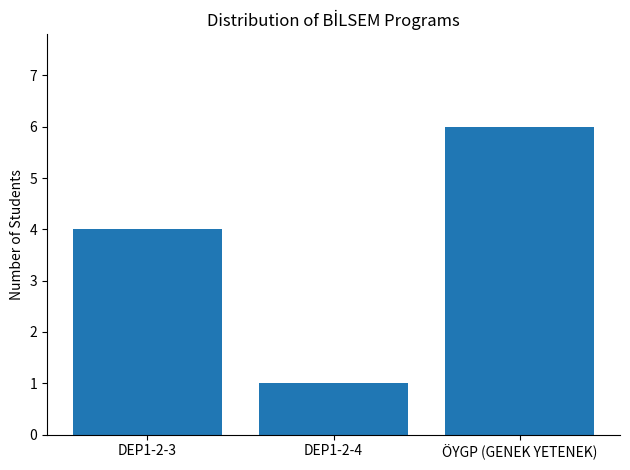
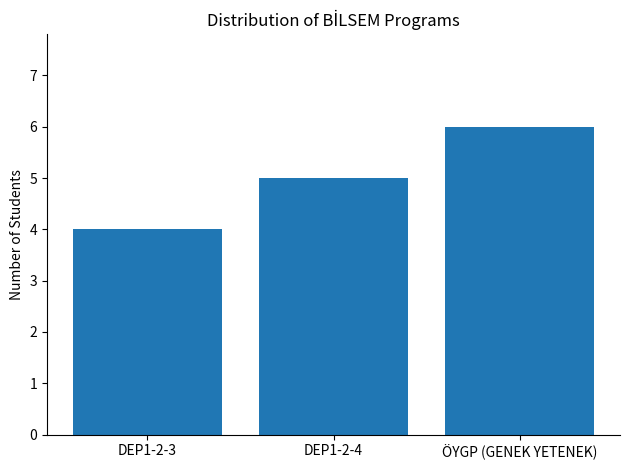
  {
    "DEP1-2-3": 4,
-   "DEP1-2-4": 1,
+   "DEP1-2-4": 5,
    "ÖYGP (GENEK YETENEK)": 6
  }
